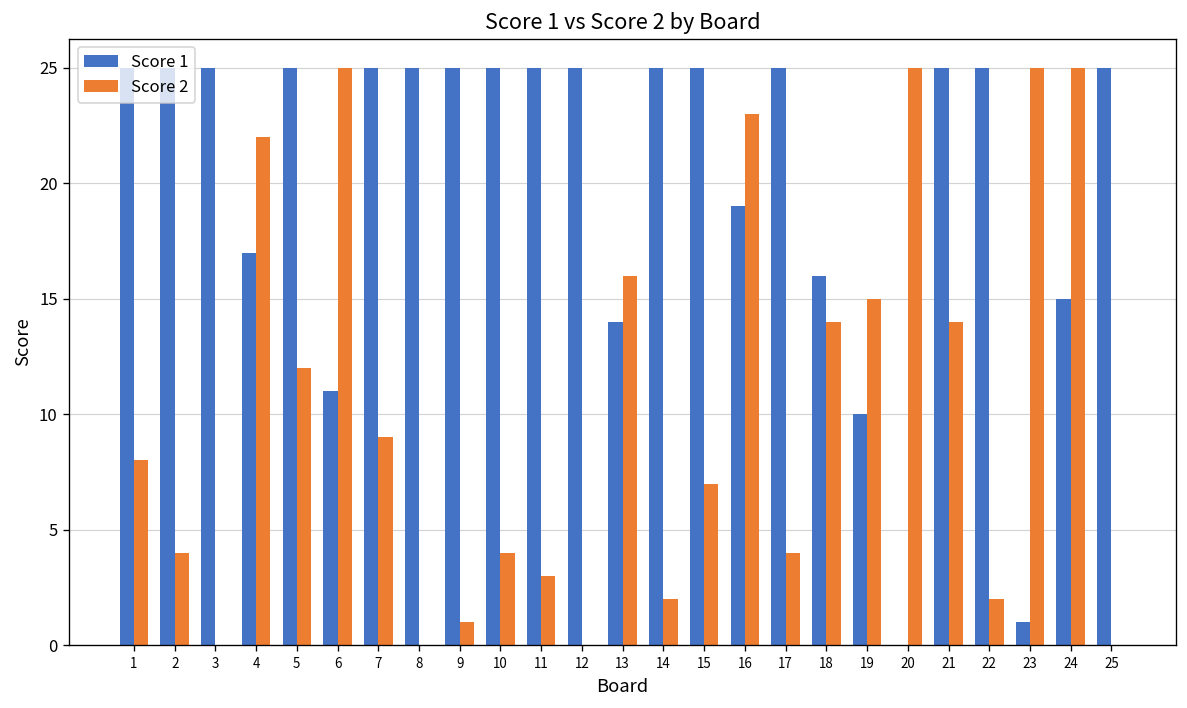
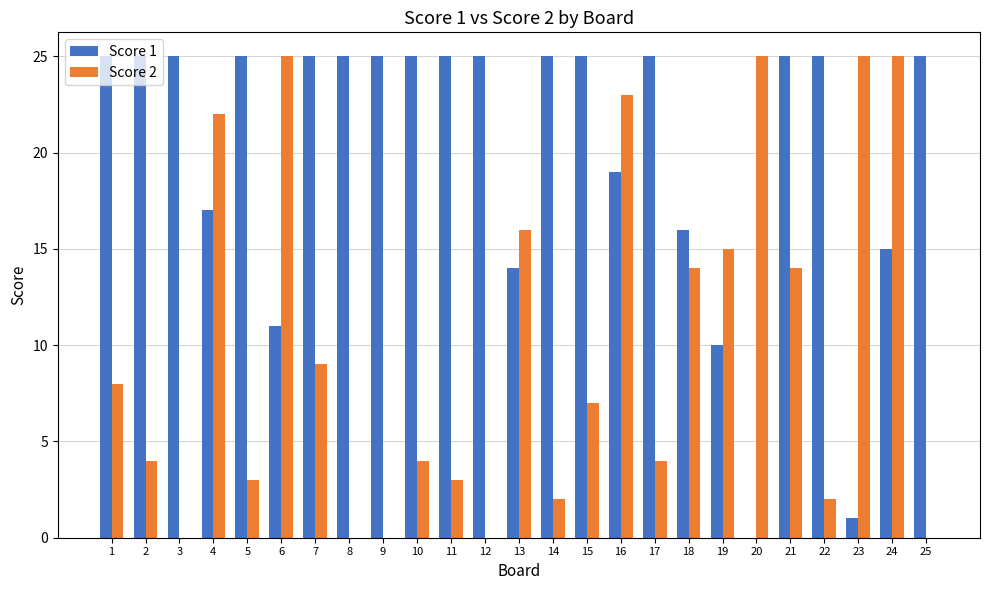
  {
    "Score 1": {
      "3": 25,
      "4": 17,
      "5": 25,
      "6": 11,
      "7": 25,
      "8": 25,
      "9": 25,
      "10": 25,
      "11": 25,
      "12": 25,
      "13": 14,
      "14": 25,
      "15": 25,
      "16": 19,
      "17": 25,
      "18": 16,
      "19": 10,
      "20": 0,
      "21": 25,
      "22": 25,
      "23": 1,
      "24": 15,
      "25": 25
    },
    "Score 2": {
      "1": 8,
      "2": 4,
      "3": 0,
      "4": 22,
-     "5": 12,
+     "5": 3,
      "6": 25,
      "7": 9,
      "8": 0,
-     "9": 1,
+     "9": 0,
      "10": 4,
      "11": 3,
      "12": 0,
      "13": 16,
      "14": 2,
      "15": 7,
      "16": 23,
      "17": 4,
      "18": 14,
      "19": 15,
      "20": 25,
      "21": 14,
      "22": 2,
      "23": 25,
      "24": 25,
      "25": 0
    }
  }
